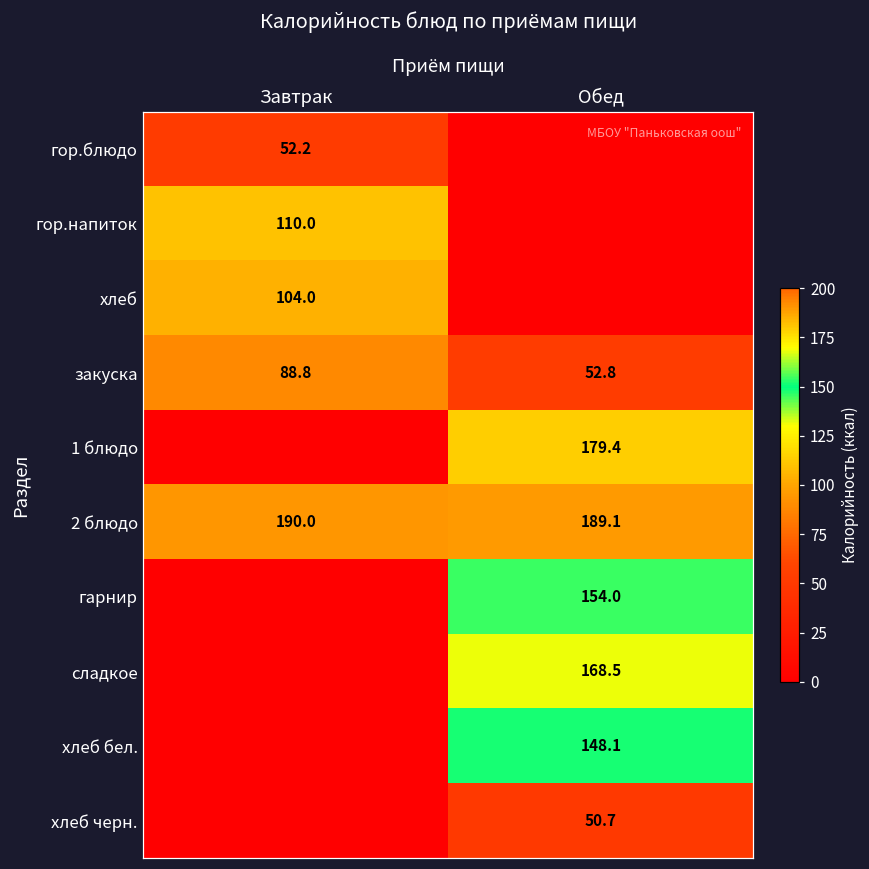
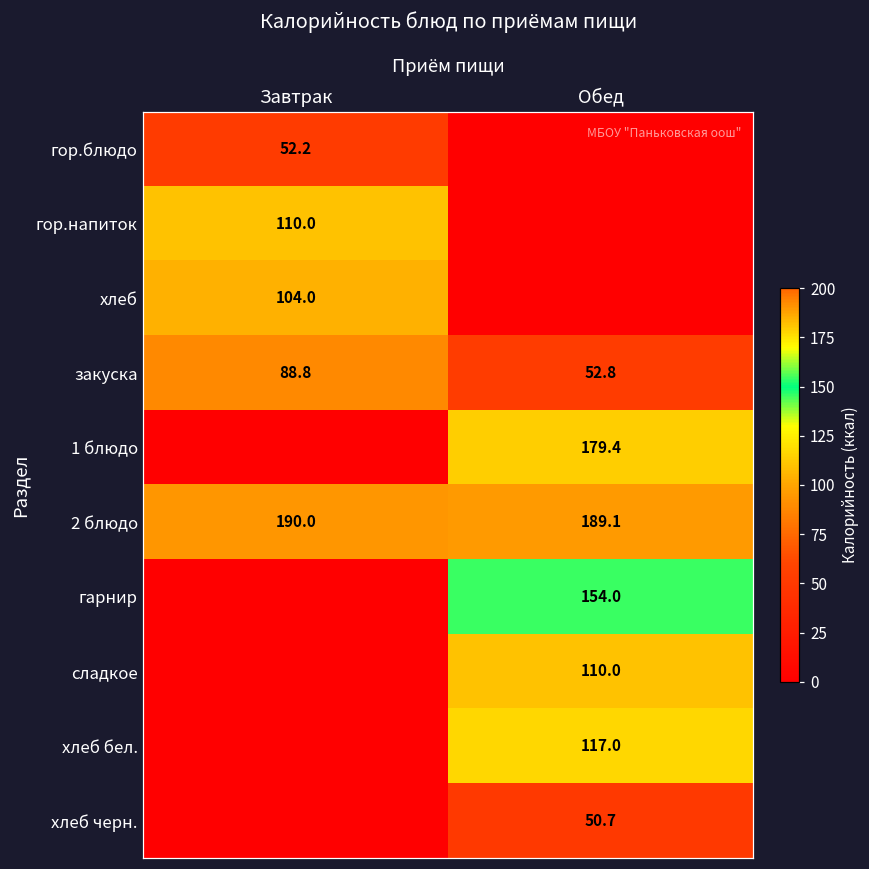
  {
    "гор.блюдо": {
      "Завтрак": 52.2
    },
    "гор.напиток": {
      "Завтрак": 110.0
    },
    "хлеб": {
      "Завтрак": 104.0
    },
    "закуска": {
      "Завтрак": 88.8,
      "Обед": 52.8
    },
    "1 блюдо": {
      "Обед": 179.4
    },
    "2 блюдо": {
      "Завтрак": 190.0,
      "Обед": 189.1
    },
    "гарнир": {
      "Обед": 154.0
    },
    "сладкое": {
-     "Обед": 168.5
+     "Обед": 110.0
    },
    "хлеб бел.": {
-     "Обед": 148.1
+     "Обед": 117.0
    },
    "хлеб черн.": {
      "Обед": 50.7
    }
  }
